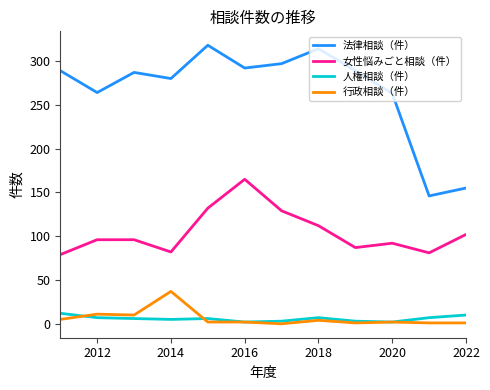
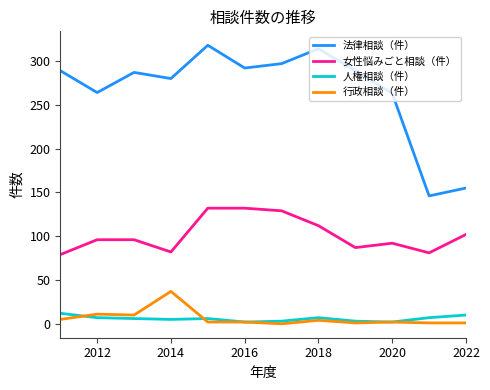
  {
    "法律相談（件）": {
      "2012": 260,
      "2014": 280,
      "2016": 290,
      "2022": 160
    },
    "女性悩みごと相談（件）": {
      "2012": 100,
      "2014": 80,
-     "2016": 170,
+     "2016": 130,
      "2018": 110,
      "2020": 90,
      "2022": 100
    },
    "人権相談（件）": {
      "2012": 10,
      "2014": 10,
      "2018": 10,
      "2022": 10
    },
    "行政相談（件）": {
      "2012": 10,
      "2014": 40,
      "2018": 0,
      "2022": 0
    }
  }
